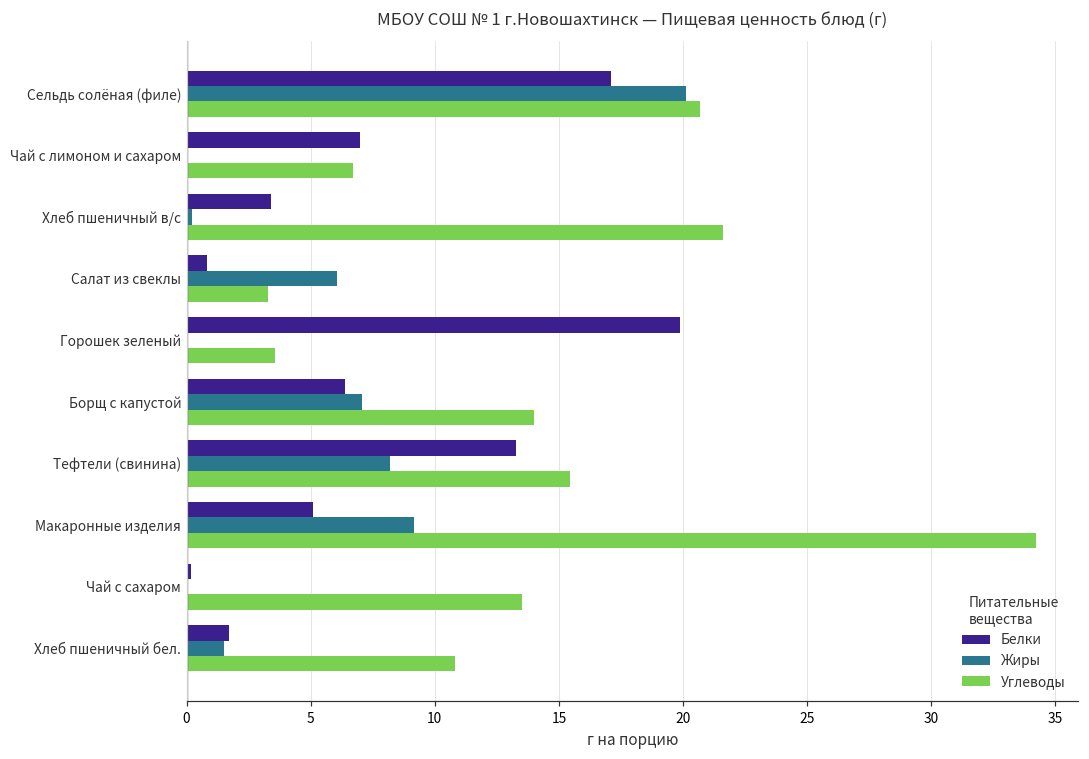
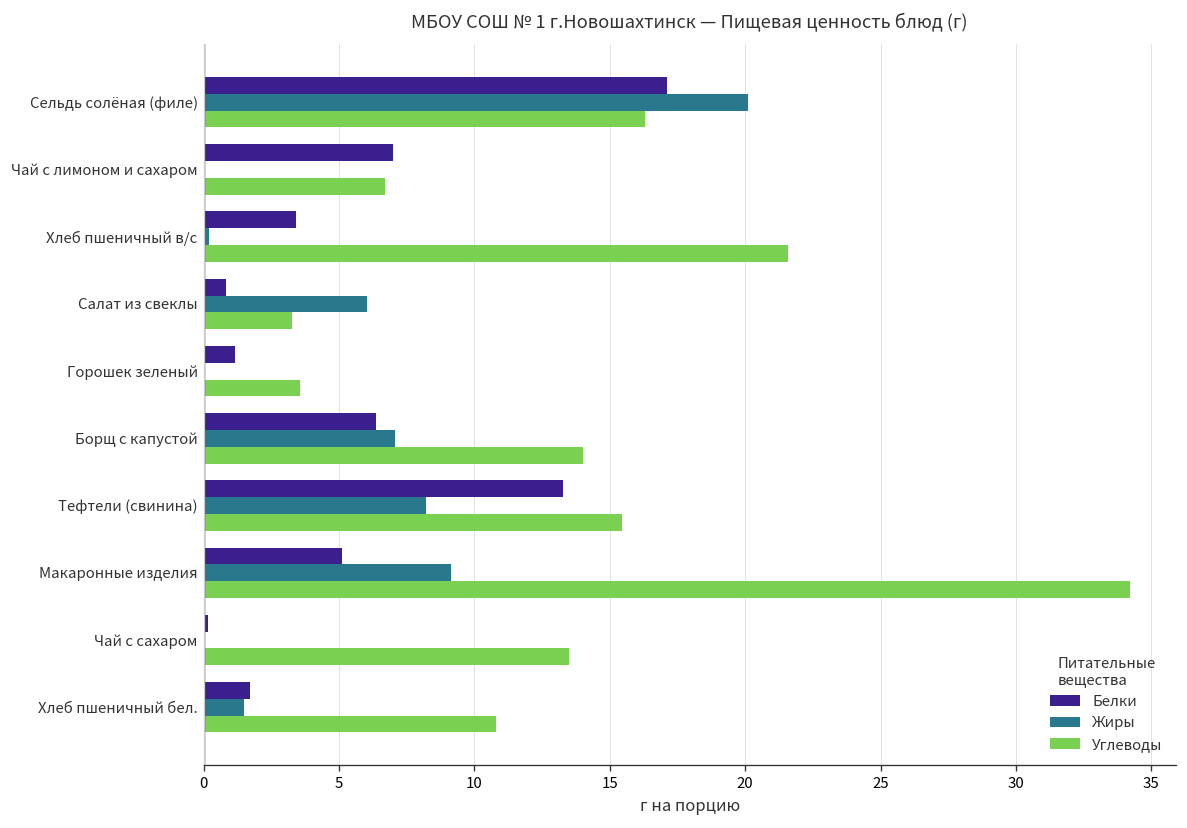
  {
    "Белки": {
      "Сельдь солёная (филе)": 17.1,
      "Чай с лимоном и сахаром": 7.0,
      "Хлеб пшеничный в/с": 3.4,
      "Салат из свеклы": 0.8,
-     "Горошек зеленый": 19.9,
+     "Горошек зеленый": 1.2,
      "Борщ с капустой": 6.4,
      "Тефтели (свинина)": 13.3,
      "Макаронные изделия": 5.1,
      "Чай с сахаром": 0.2,
      "Хлеб пшеничный бел.": 1.7
    },
    "Жиры": {
      "Сельдь солёная (филе)": 20.1,
      "Чай с лимоном и сахаром": 0.0,
      "Хлеб пшеничный в/с": 0.2,
      "Салат из свеклы": 6.1,
      "Борщ с капустой": 7.1,
      "Тефтели (свинина)": 8.2,
      "Макаронные изделия": 9.2,
      "Чай с сахаром": 0.0,
      "Хлеб пшеничный бел.": 1.5
    },
    "Углеводы": {
-     "Сельдь солёная (филе)": 20.7,
+     "Сельдь солёная (филе)": 16.3,
      "Чай с лимоном и сахаром": 6.7,
      "Хлеб пшеничный в/с": 21.6,
      "Салат из свеклы": 3.3,
      "Горошек зеленый": 3.6,
      "Борщ с капустой": 14.0,
      "Тефтели (свинина)": 15.5,
      "Макаронные изделия": 34.2,
      "Чай с сахаром": 13.5,
      "Хлеб пшеничный бел.": 10.8
    }
  }
